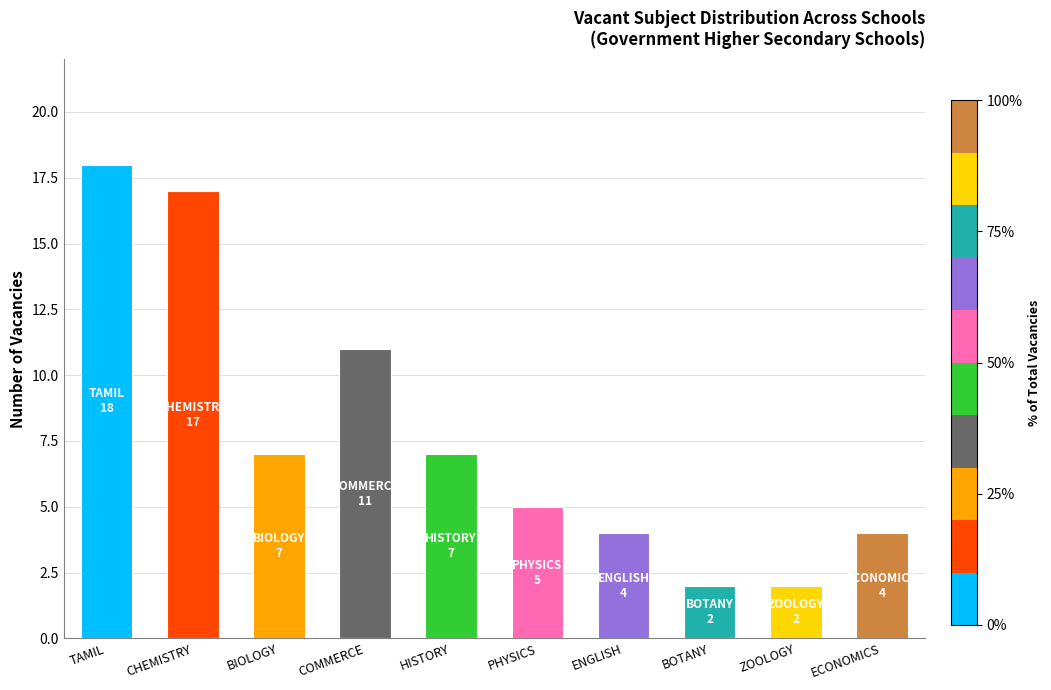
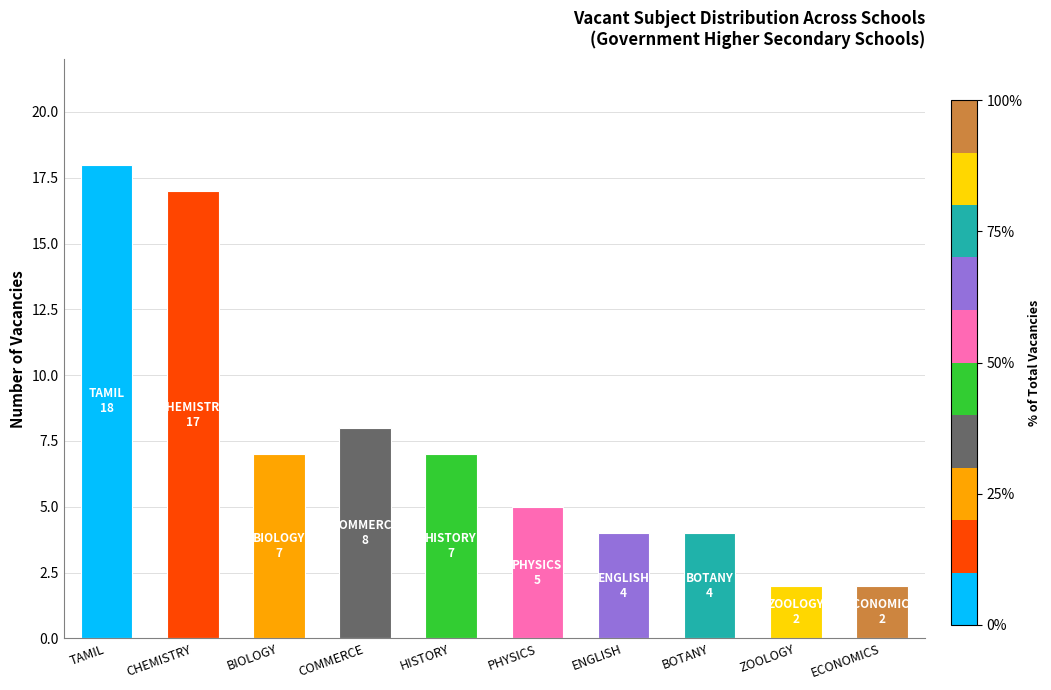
  {
    "Vacant Subject Distribution Across Schools (Government Higher Secondary Schools)": {
      "TAMIL": 18,
      "CHEMISTRY": 17,
      "BIOLOGY": 7,
-     "COMMERCE": 11,
+     "COMMERCE": 8,
      "HISTORY": 7,
      "PHYSICS": 5,
      "ENGLISH": 4,
-     "BOTANY": 2,
+     "BOTANY": 4,
      "ZOOLOGY": 2,
-     "ECONOMICS": 4
+     "ECONOMICS": 2
    }
  }
